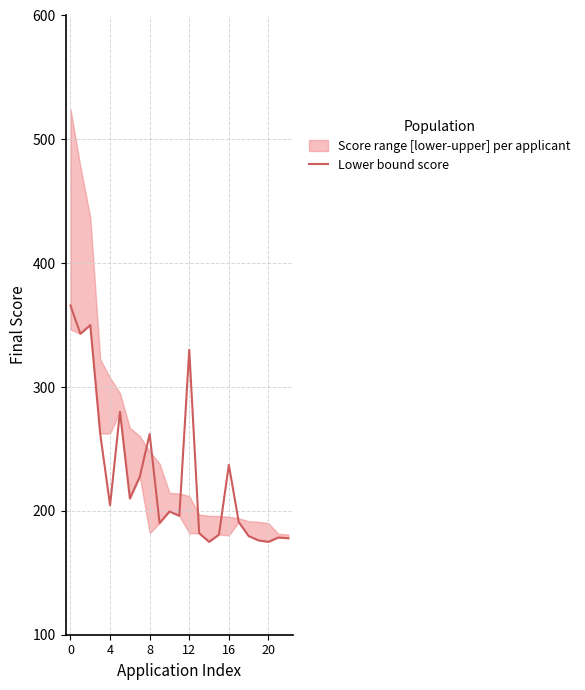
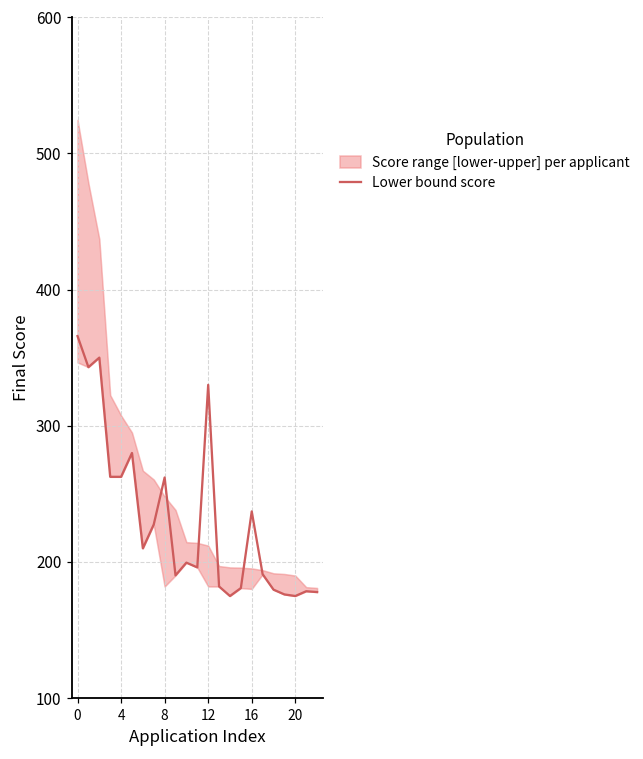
  {
    "Lower bound score": {
      "0": 366,
-     "4": 205,
+     "4": 263,
      "8": 262,
      "12": 330,
      "16": 237,
      "20": 175
    }
  }
